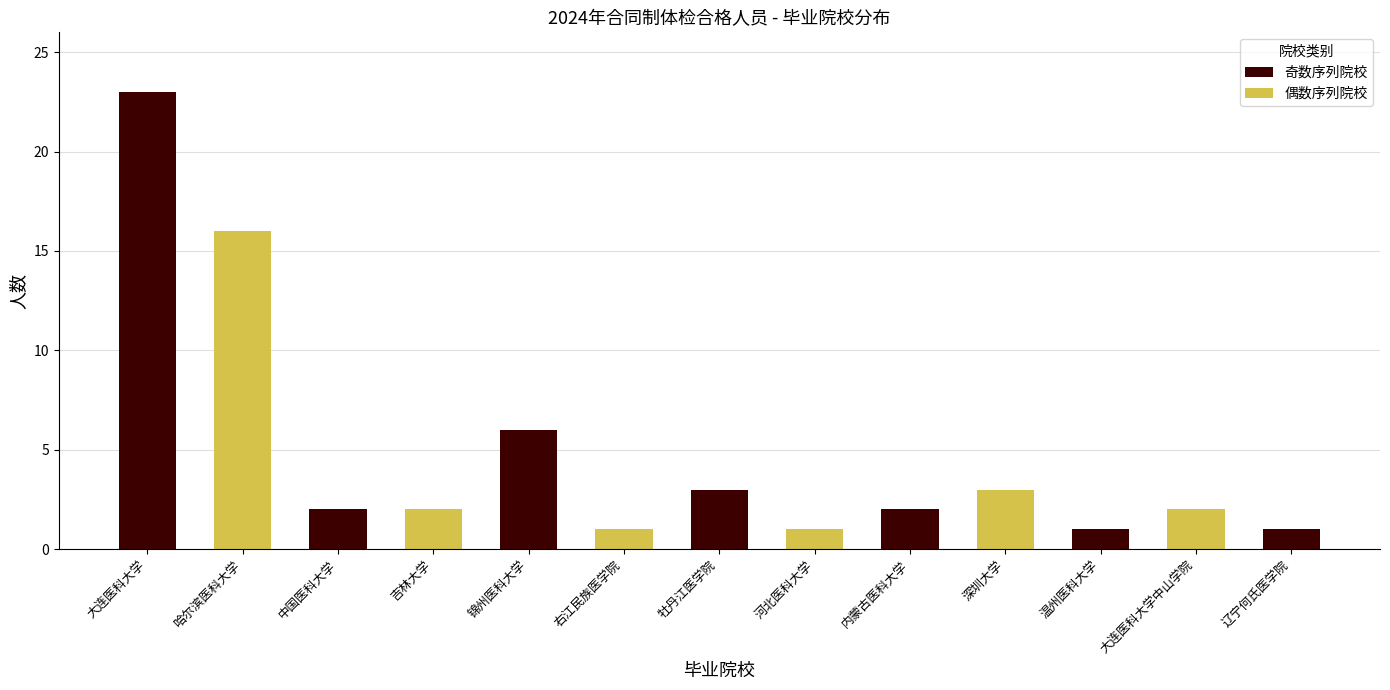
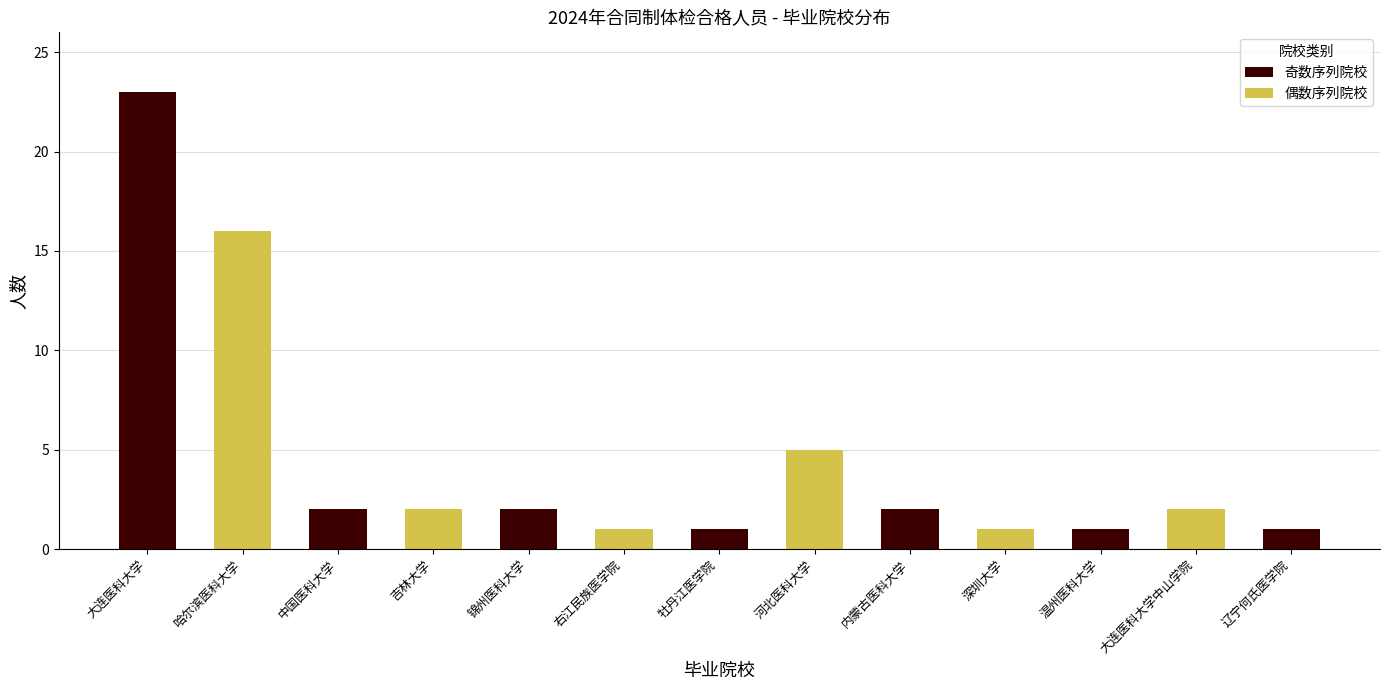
  {
    "大连医科大学": 23,
    "哈尔滨医科大学": 16,
    "中国医科大学": 2,
    "吉林大学": 2,
-   "锦州医科大学": 6,
+   "锦州医科大学": 2,
    "右江民族医学院": 1,
-   "牡丹江医学院": 3,
-   "河北医科大学": 1,
+   "牡丹江医学院": 1,
+   "河北医科大学": 5,
    "内蒙古医科大学": 2,
-   "深圳大学": 3,
+   "深圳大学": 1,
    "温州医科大学": 1,
    "大连医科大学中山学院": 2,
    "辽宁何氏医学院": 1
  }
